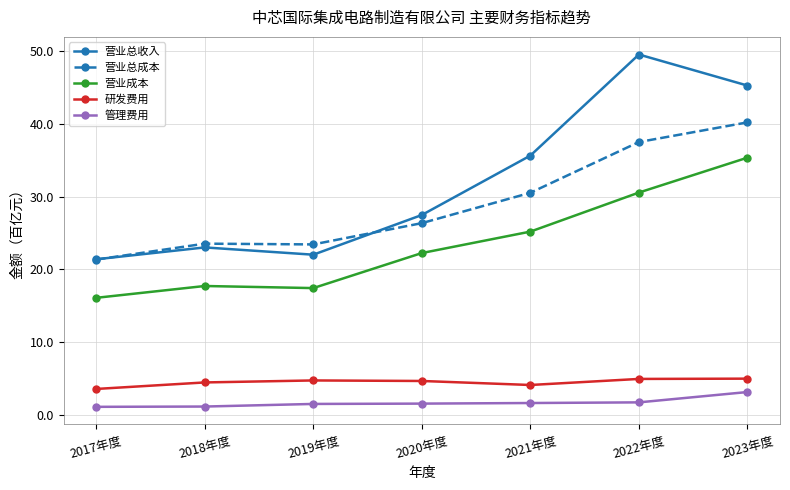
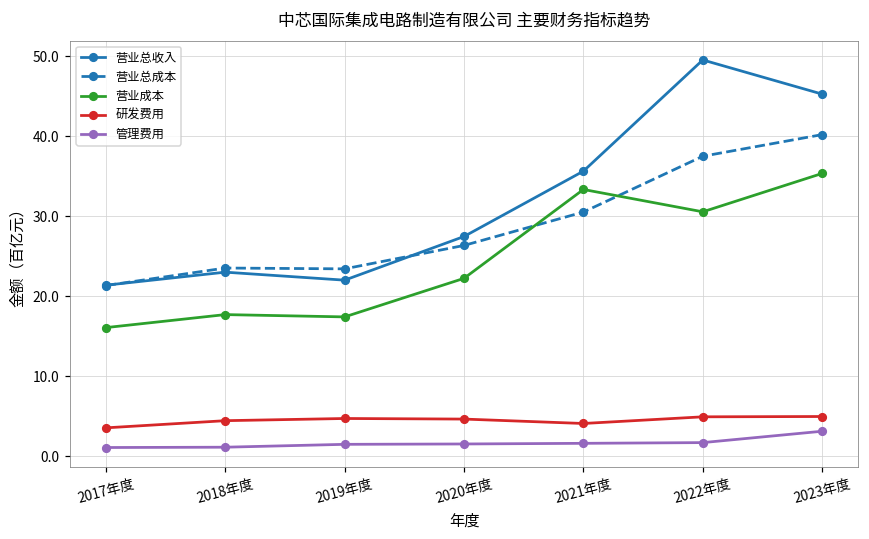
  {
    "营业成本": {
      "2017年度": 16,
      "2018年度": 18,
      "2019年度": 17,
      "2020年度": 22,
-     "2021年度": 25,
+     "2021年度": 33,
      "2022年度": 31,
      "2023年度": 35
    },
    "研发费用": {
      "2017年度": 4,
      "2018年度": 4,
      "2019年度": 5,
      "2020年度": 5,
      "2021年度": 4,
      "2022年度": 5,
      "2023年度": 5
    },
    "管理费用": {
      "2017年度": 1,
      "2018年度": 1,
      "2019年度": 2,
      "2020年度": 2,
      "2021年度": 2,
      "2022年度": 2,
      "2023年度": 3
    }
  }
